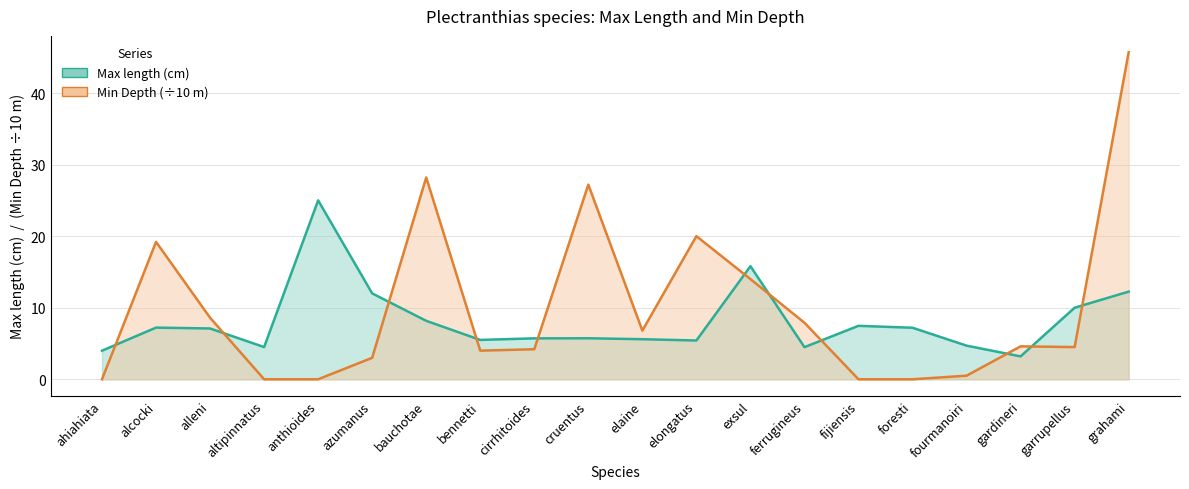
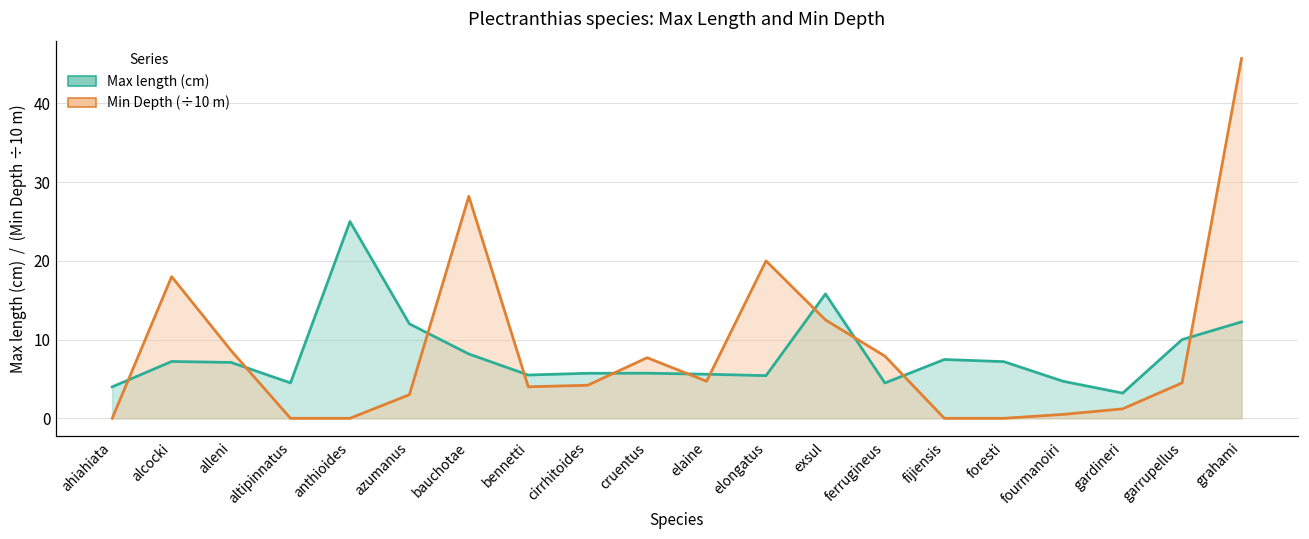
  {
    "Min Depth (÷10 m)": {
      "ahiahiata": 0,
-     "alcocki": 19,
+     "alcocki": 18,
      "alleni": 9,
      "altipinnatus": 0,
      "anthioides": 0,
      "azumanus": 3,
      "bauchotae": 28,
      "bennetti": 4,
      "cirrhitoides": 4,
-     "cruentus": 27,
-     "elaine": 7,
+     "cruentus": 8,
+     "elaine": 5,
      "elongatus": 20,
-     "exsul": 14,
+     "exsul": 13,
      "ferrugineus": 8,
      "fijiensis": 0,
      "foresti": 0,
      "fourmanoiri": 1,
-     "gardineri": 5,
+     "gardineri": 1,
      "garrupellus": 5,
      "grahami": 46
    }
  }
